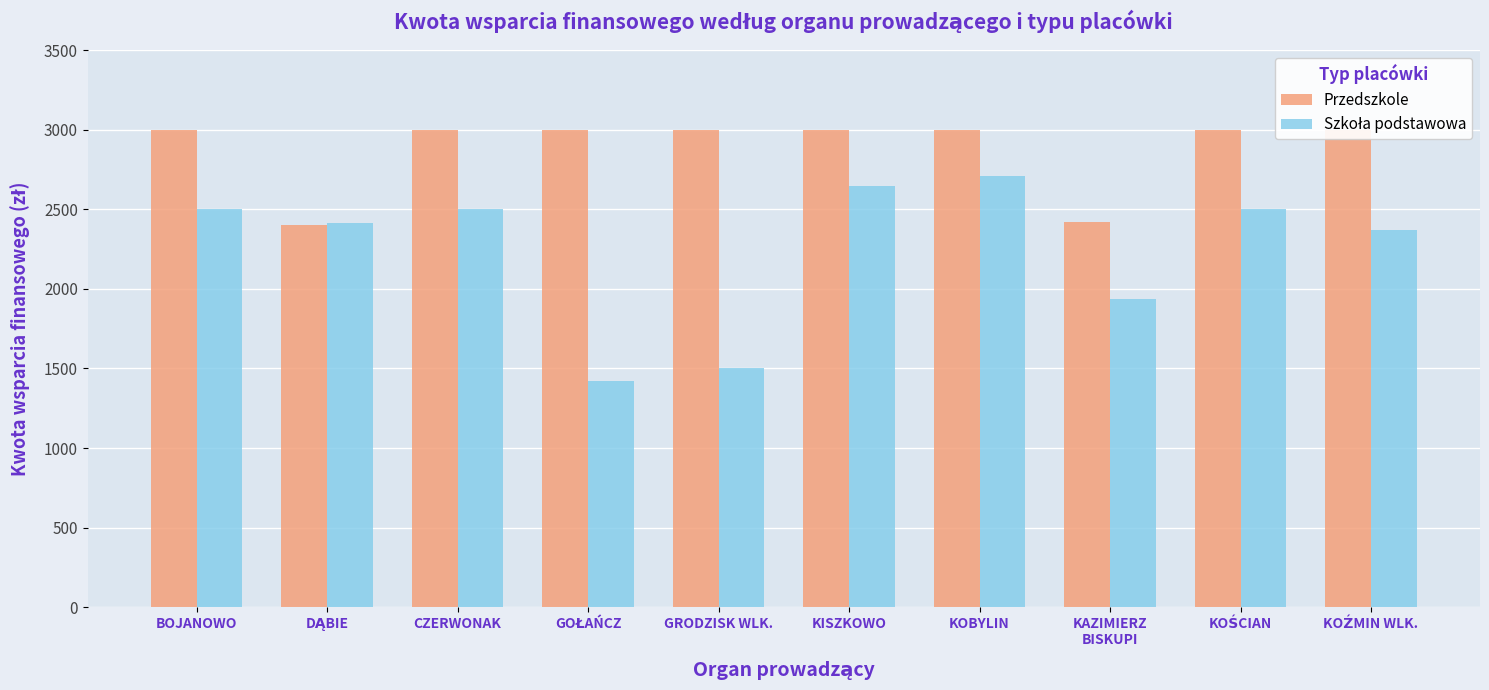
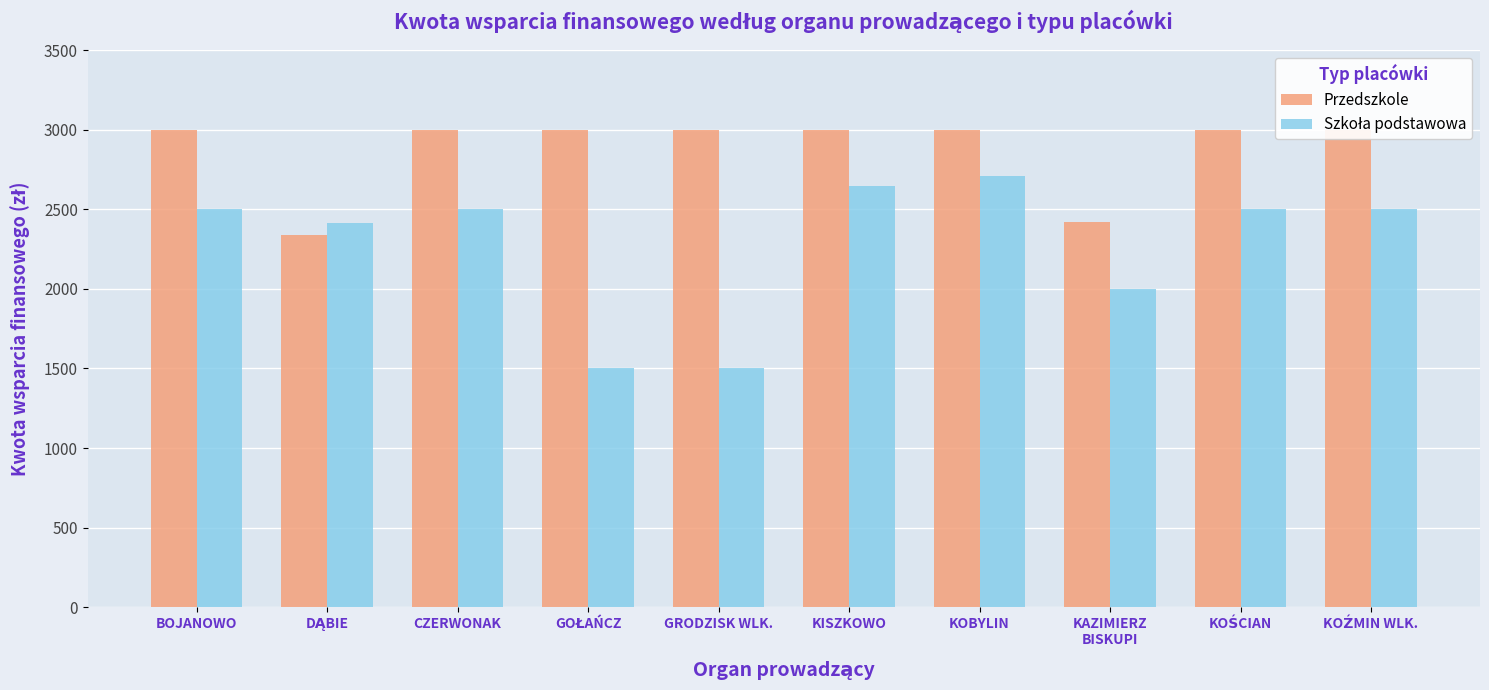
  {
    "Przedszkole": {
      "BOJANOWO": 3000,
-     "DĄBIE": 2400,
+     "DĄBIE": 2340,
      "CZERWONAK": 3000,
      "GOŁAŃCZ": 3000,
      "GRODZISK WLK.": 3000,
      "KISZKOWO": 3000,
      "KOBYLIN": 3000,
      "KAZIMIERZ BISKUPI": 2420,
      "KOŚCIAN": 3000
    },
    "Szkoła podstawowa": {
      "BOJANOWO": 2500,
      "DĄBIE": 2410,
      "CZERWONAK": 2500,
-     "GOŁAŃCZ": 1420,
+     "GOŁAŃCZ": 1500,
      "GRODZISK WLK.": 1500,
      "KISZKOWO": 2650,
      "KOBYLIN": 2710,
-     "KAZIMIERZ BISKUPI": 1940,
+     "KAZIMIERZ BISKUPI": 2000,
      "KOŚCIAN": 2500,
-     "KOŹMIN WLK.": 2370
+     "KOŹMIN WLK.": 2500
    }
  }
